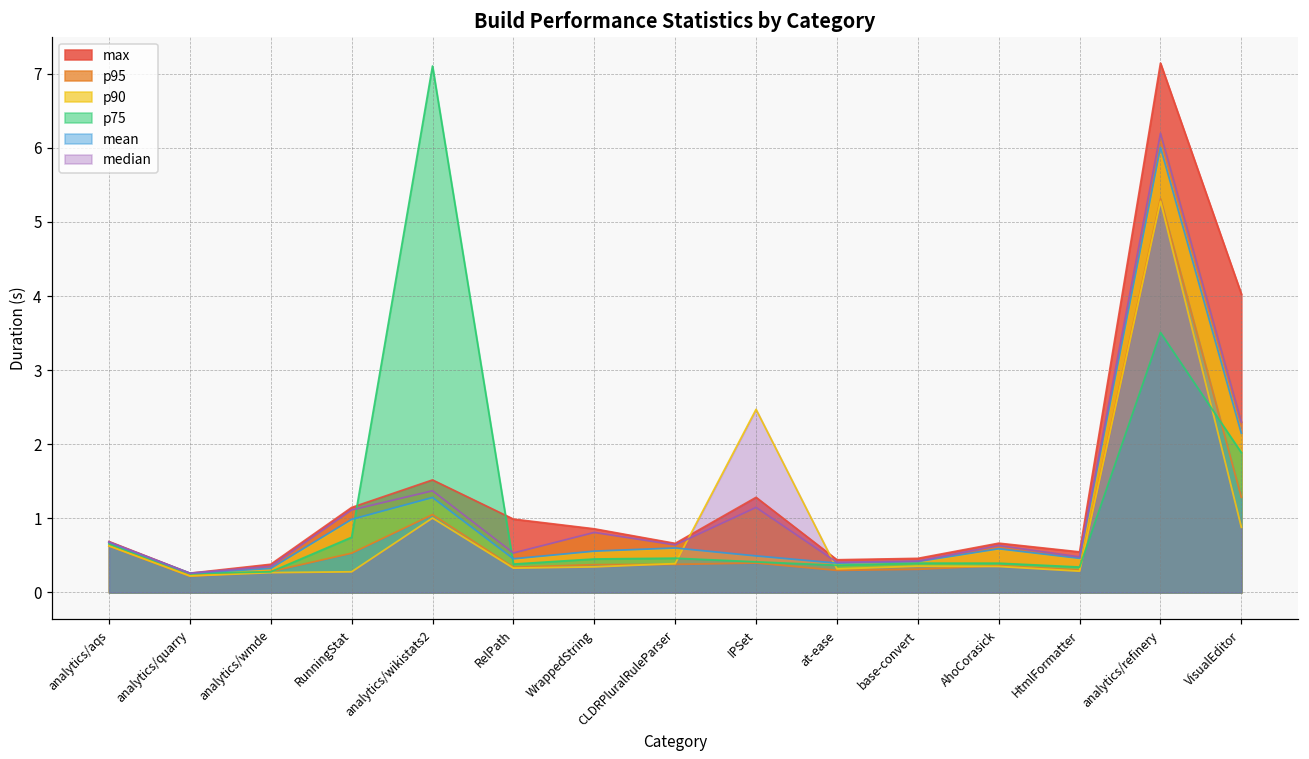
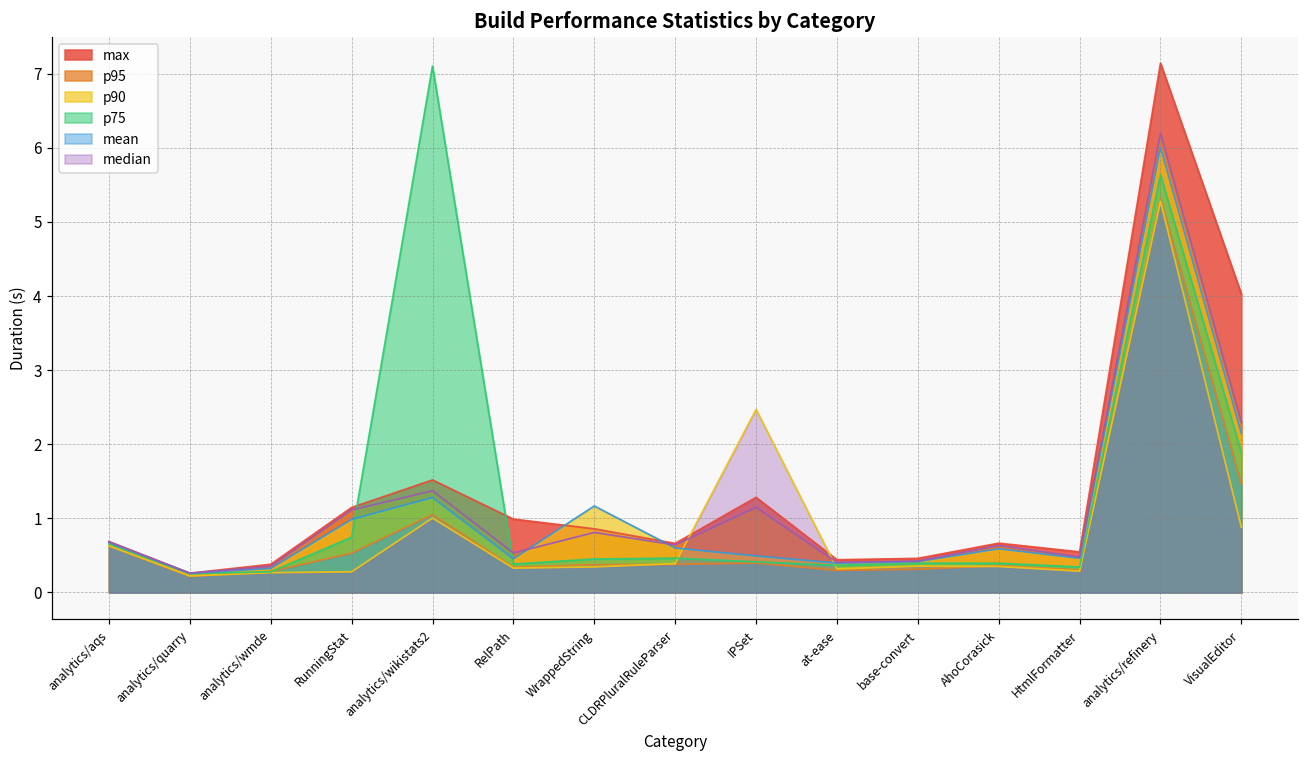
  {
    "p90": {
      "RunningStat": 1.0,
      "analytics/wikistats2": 1.3,
      "RelPath": 0.5,
-     "WrappedString": 0.6,
+     "WrappedString": 1.2,
      "CLDRPluralRuleParser": 0.6,
      "IPSet": 0.5,
      "AhoCorasick": 0.6,
      "analytics/refinery": 6.0,
      "VisualEditor": 2.1
    },
    "p75": {
      "RunningStat": 0.7,
      "analytics/wikistats2": 7.1,
      "RelPath": 0.4,
      "WrappedString": 0.5,
      "CLDRPluralRuleParser": 0.5,
      "HtmlFormatter": 0.3,
-     "analytics/refinery": 3.5,
+     "analytics/refinery": 5.6,
      "VisualEditor": 1.9
    },
    "mean": {
      "RunningStat": 0.5,
      "analytics/wikistats2": 1.1,
      "base-convert": 0.3,
-     "VisualEditor": 1.3
+     "VisualEditor": 1.5
    },
    "median": {
      "RunningStat": 0.3,
      "analytics/wikistats2": 1.0,
      "IPSet": 2.5,
      "base-convert": 0.4,
      "VisualEditor": 0.9
    }
  }
